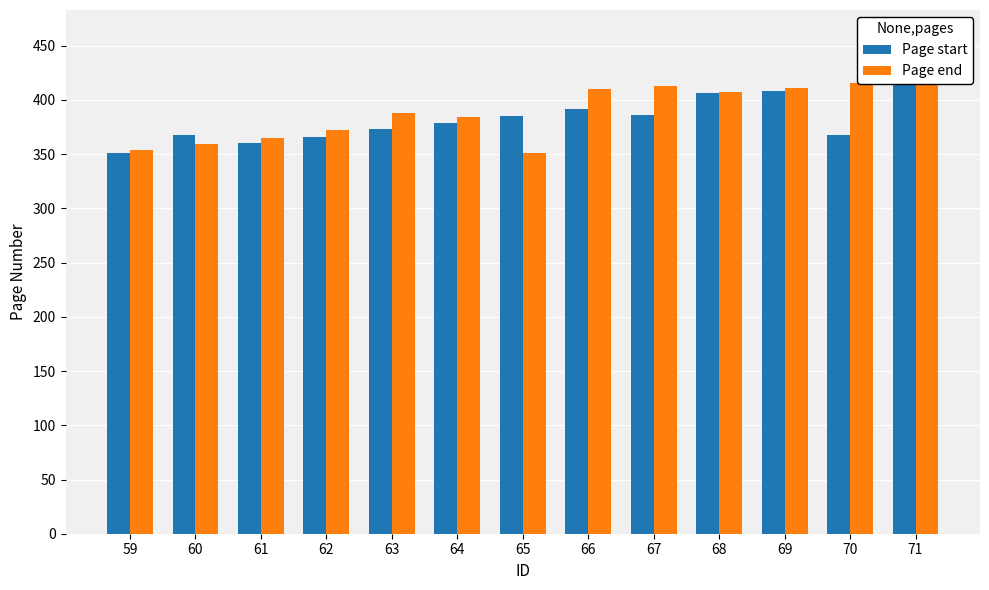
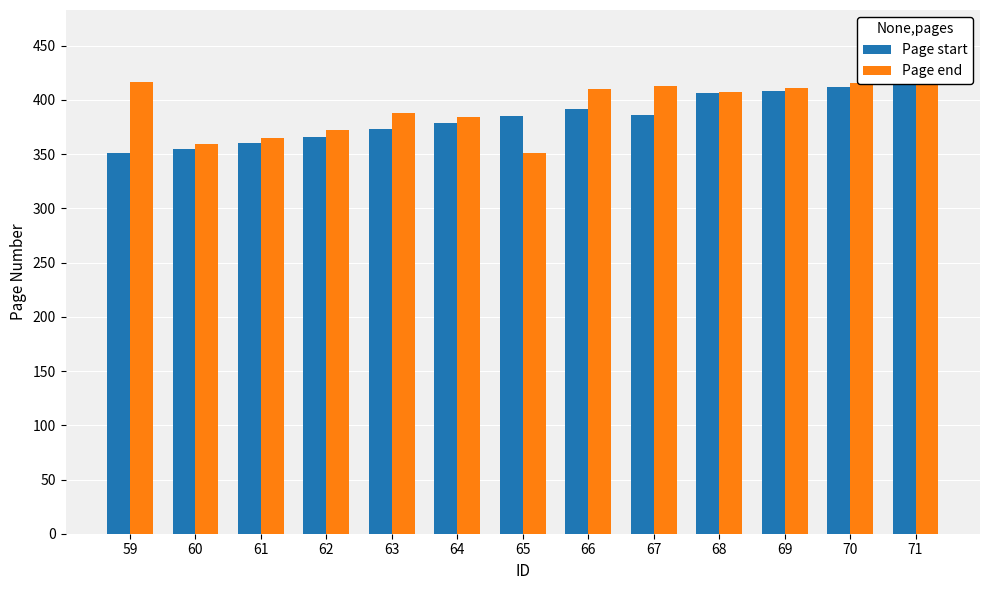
  {
    "Page start": {
      "59": 351,
-     "60": 368,
+     "60": 355,
      "61": 360,
      "62": 366,
      "63": 373,
      "64": 379,
      "65": 385,
      "66": 392,
      "67": 386,
      "68": 406,
      "69": 408,
-     "70": 368
+     "70": 412
    },
    "Page end": {
-     "59": 354,
+     "59": 417,
      "60": 359,
      "61": 365,
      "62": 372,
      "63": 388,
      "64": 384,
      "65": 351,
      "66": 410,
      "67": 413,
      "68": 407,
      "69": 411
    }
  }
